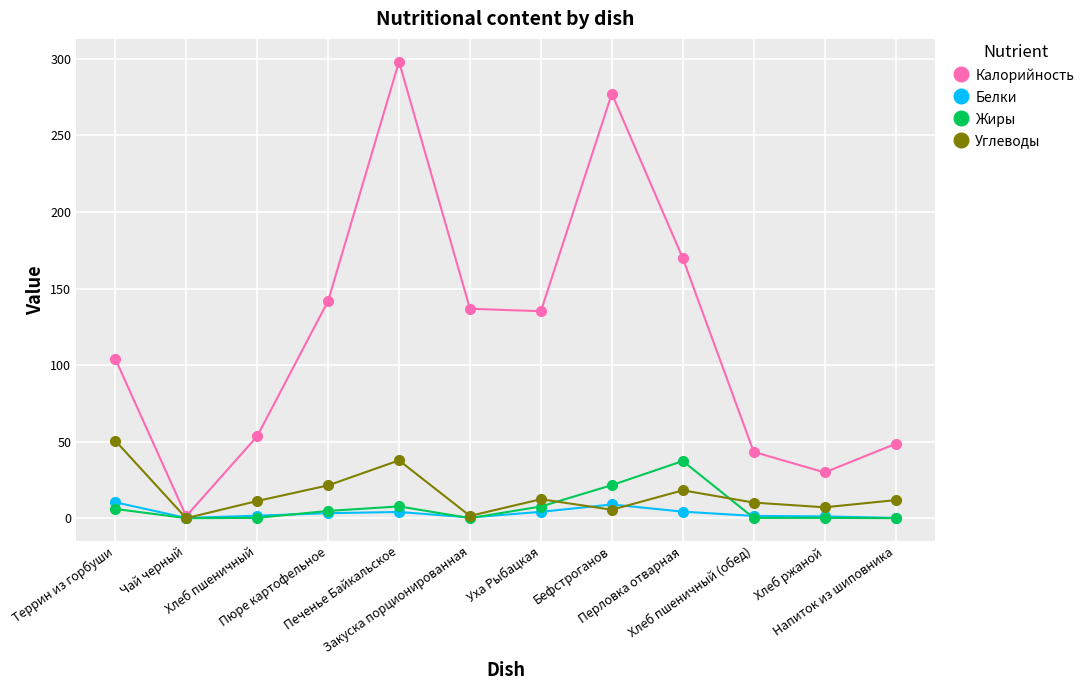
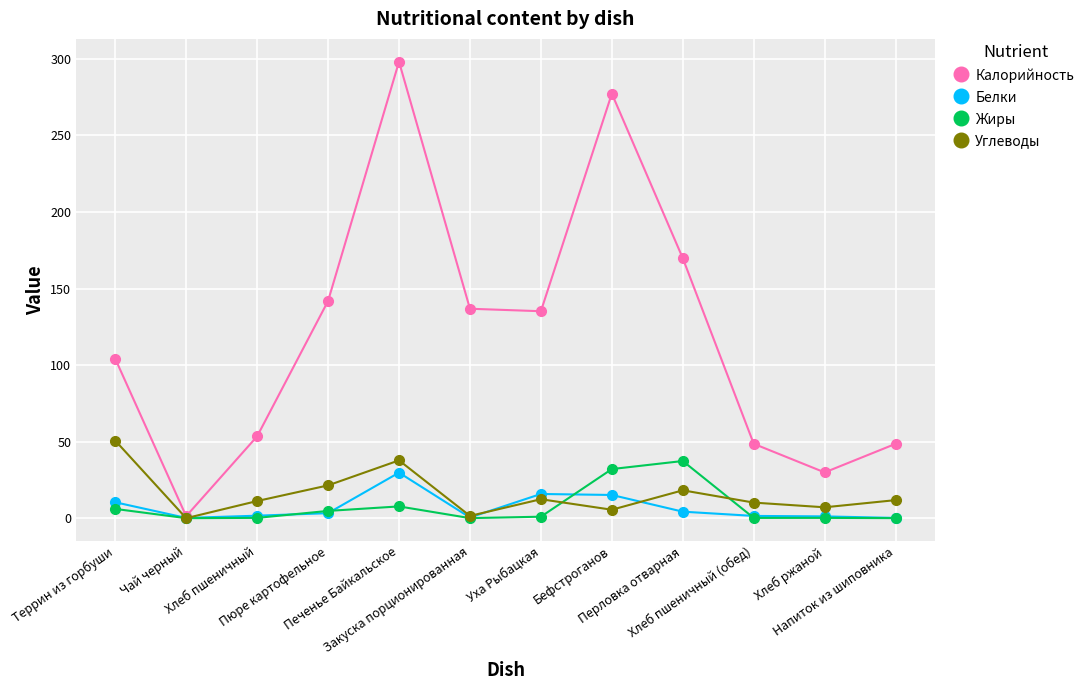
  {
    "Калорийность": {
      "Террин из горбуши": 104,
      "Хлеб пшеничный": 53,
      "Пюре картофельное": 142,
      "Печенье Байкальское": 298,
      "Закуска порционированная": 137,
      "Уха Рыбацкая": 135,
      "Бефстроганов": 277,
      "Перловка отварная": 170,
-     "Хлеб пшеничный (обед)": 43,
+     "Хлеб пшеничный (обед)": 49,
      "Хлеб ржаной": 30,
      "Напиток из шиповника": 49
    },
    "Белки": {
      "Террин из горбуши": 10,
-     "Печенье Байкальское": 4,
-     "Уха Рыбацкая": 4,
-     "Бефстроганов": 9,
+     "Печенье Байкальское": 30,
+     "Уха Рыбацкая": 16,
+     "Бефстроганов": 15,
      "Перловка отварная": 4
    },
    "Жиры": {
      "Террин из горбуши": 6,
      "Печенье Байкальское": 8,
-     "Уха Рыбацкая": 8,
-     "Бефстроганов": 22,
+     "Уха Рыбацкая": 1,
+     "Бефстроганов": 32,
      "Перловка отварная": 37
    },
    "Углеводы": {
      "Террин из горбуши": 51,
      "Хлеб пшеничный": 11,
      "Пюре картофельное": 21,
      "Печенье Байкальское": 38,
      "Уха Рыбацкая": 12,
      "Бефстроганов": 6,
      "Перловка отварная": 18,
      "Хлеб пшеничный (обед)": 10,
      "Хлеб ржаной": 7,
      "Напиток из шиповника": 12
    }
  }
